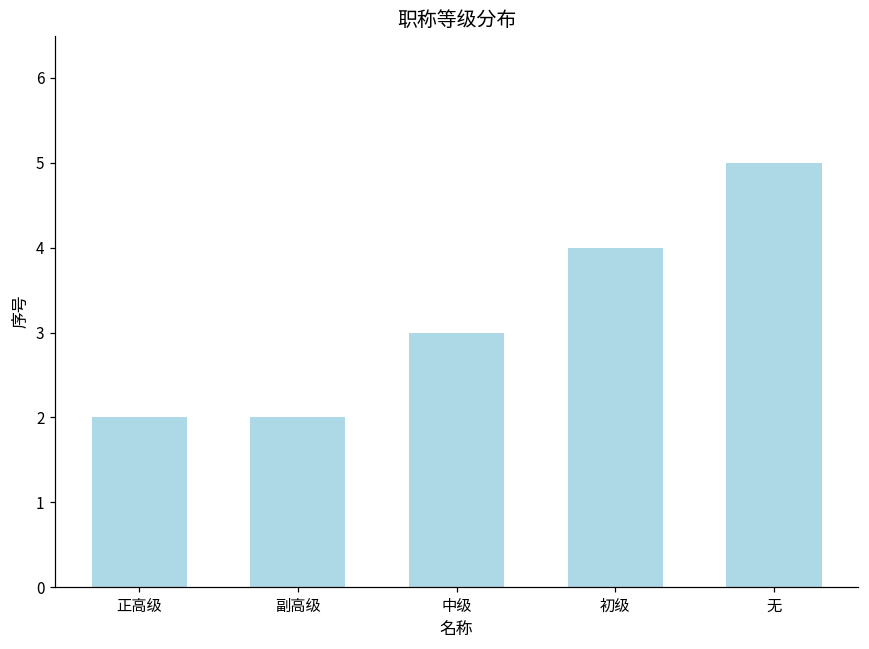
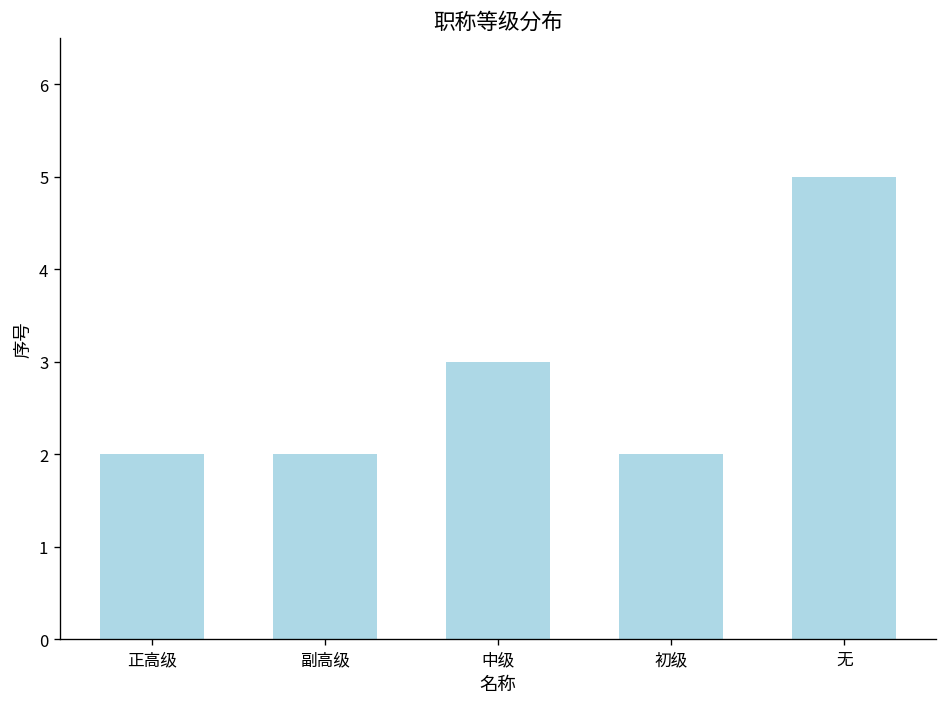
  {
    "正高级": 2,
    "副高级": 2,
    "中级": 3,
-   "初级": 4,
+   "初级": 2,
    "无": 5
  }
